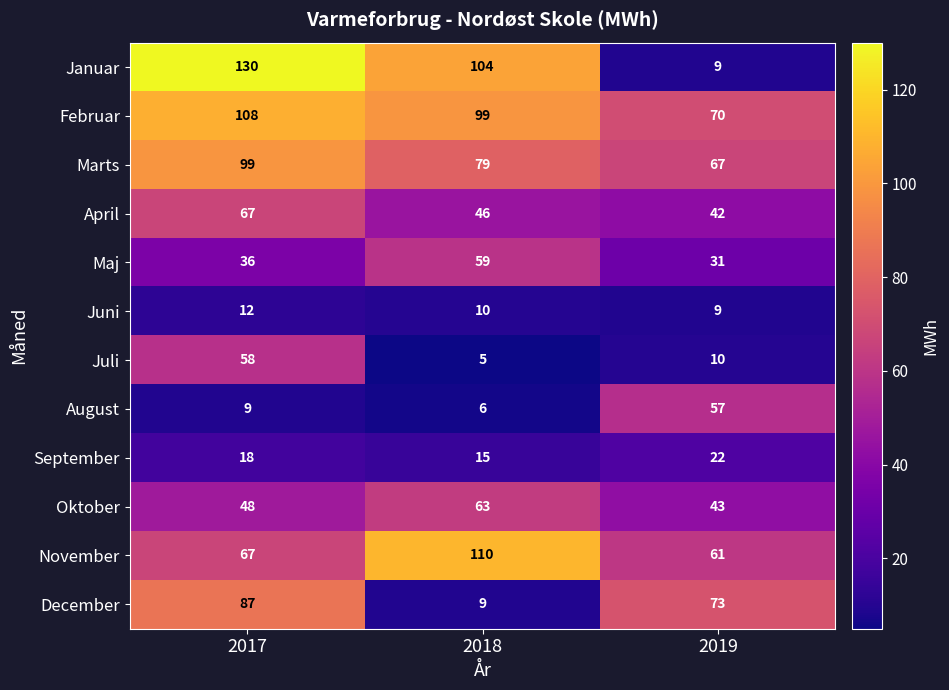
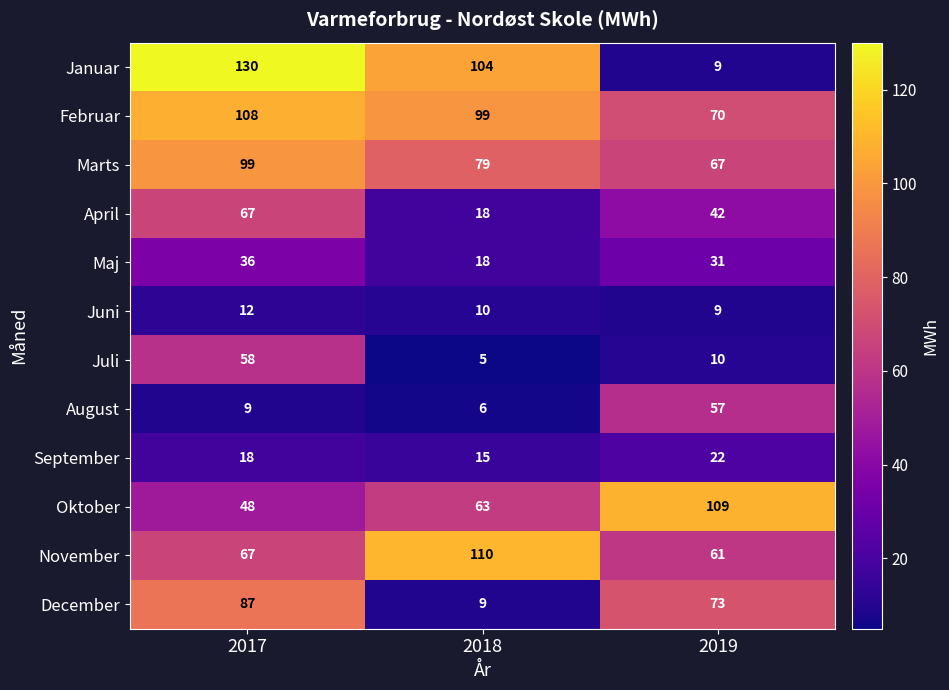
  {
    "Januar": {
      "2017": 130,
      "2018": 104,
      "2019": 9
    },
    "Februar": {
      "2017": 108,
      "2018": 99,
      "2019": 70
    },
    "Marts": {
      "2017": 99,
      "2018": 79,
      "2019": 67
    },
    "April": {
      "2017": 67,
-     "2018": 46,
+     "2018": 18,
      "2019": 42
    },
    "Maj": {
      "2017": 36,
-     "2018": 59,
+     "2018": 18,
      "2019": 31
    },
    "Juni": {
      "2017": 12,
      "2018": 10,
      "2019": 9
    },
    "Juli": {
      "2017": 58,
      "2018": 5,
      "2019": 10
    },
    "August": {
      "2017": 9,
      "2018": 6,
      "2019": 57
    },
    "September": {
      "2017": 18,
      "2018": 15,
      "2019": 22
    },
    "Oktober": {
      "2017": 48,
      "2018": 63,
-     "2019": 43
+     "2019": 109
    },
    "November": {
      "2017": 67,
      "2018": 110,
      "2019": 61
    },
    "December": {
      "2017": 87,
      "2018": 9,
      "2019": 73
    }
  }
